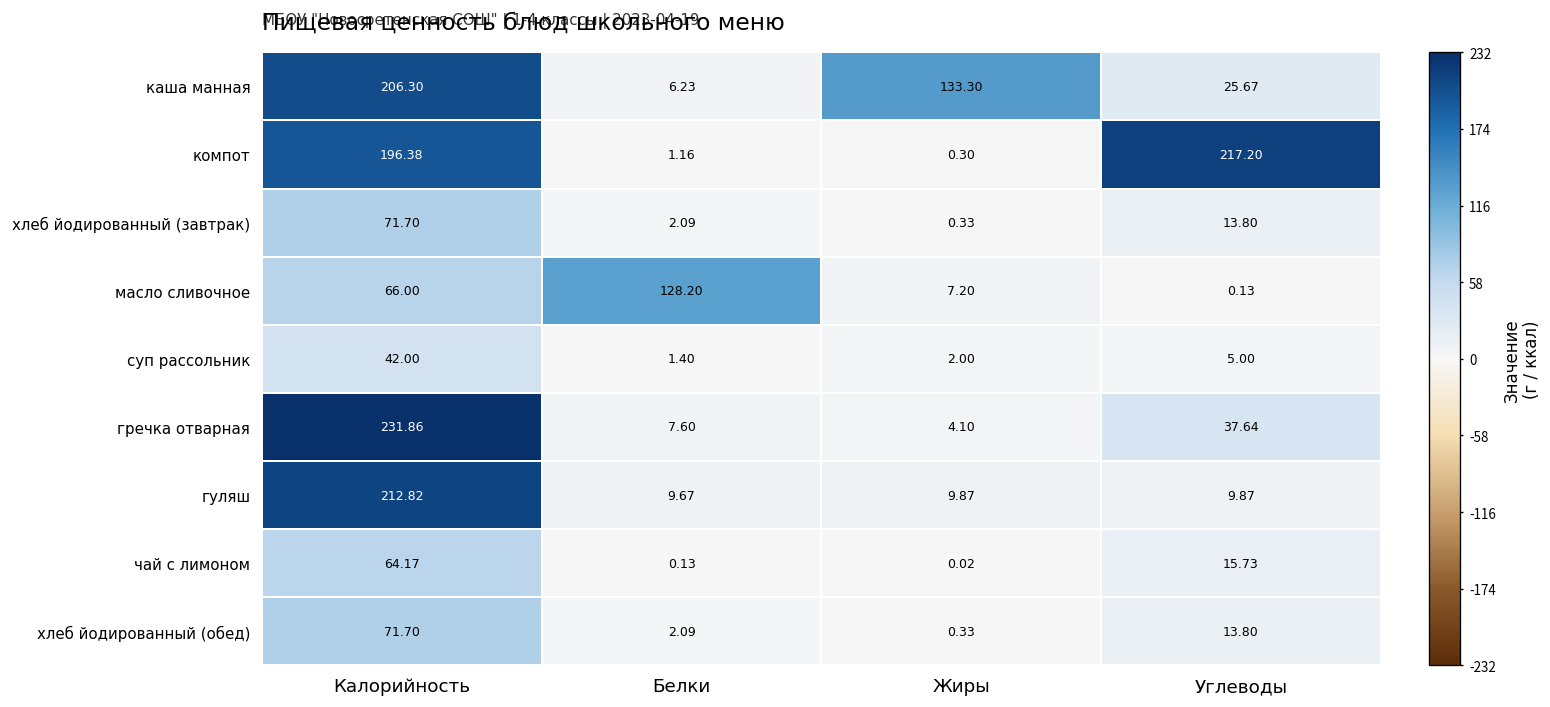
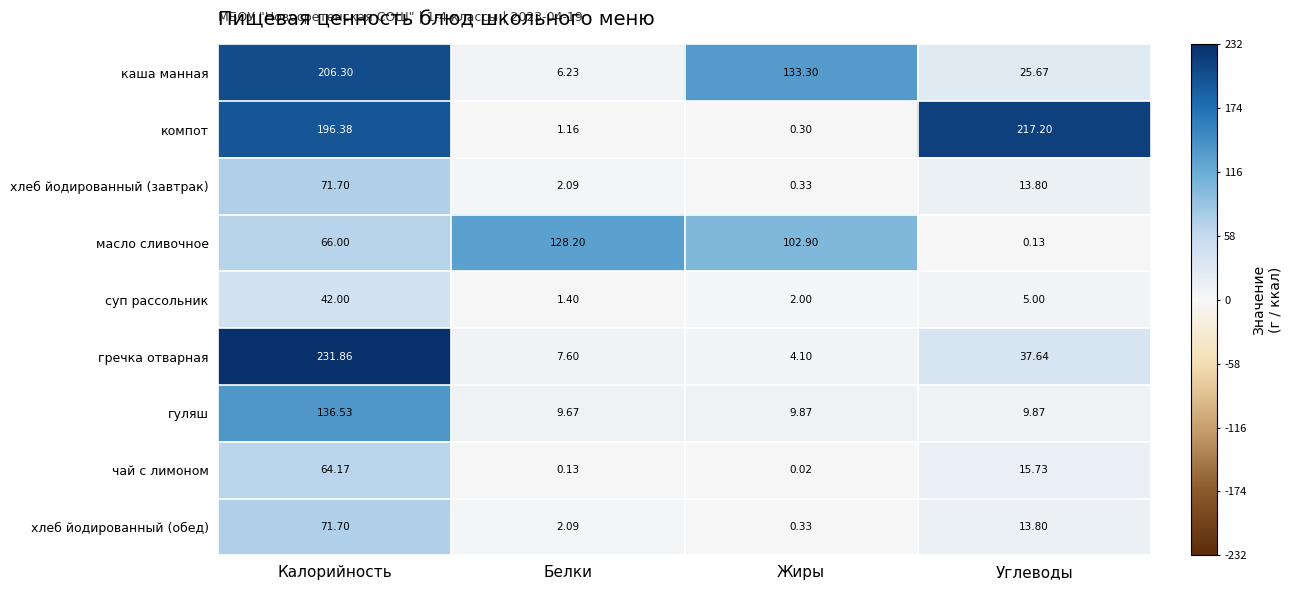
  {
    "каша манная": {
      "Калорийность": 206.30,
      "Белки": 6.23,
      "Жиры": 133.30,
      "Углеводы": 25.67
    },
    "компот": {
      "Калорийность": 196.38,
      "Белки": 1.16,
      "Жиры": 0.30,
      "Углеводы": 217.20
    },
    "хлеб йодированный (завтрак)": {
      "Калорийность": 71.70,
      "Белки": 2.09,
      "Жиры": 0.33,
      "Углеводы": 13.80
    },
    "масло сливочное": {
      "Калорийность": 66.00,
      "Белки": 128.20,
-     "Жиры": 7.20,
+     "Жиры": 102.90,
      "Углеводы": 0.13
    },
    "суп рассольник": {
      "Калорийность": 42.00,
      "Белки": 1.40,
      "Жиры": 2.00,
      "Углеводы": 5.00
    },
    "гречка отварная": {
      "Калорийность": 231.86,
      "Белки": 7.60,
      "Жиры": 4.10,
      "Углеводы": 37.64
    },
    "гуляш": {
-     "Калорийность": 212.82,
+     "Калорийность": 136.53,
      "Белки": 9.67,
      "Жиры": 9.87,
      "Углеводы": 9.87
    },
    "чай с лимоном": {
      "Калорийность": 64.17,
      "Белки": 0.13,
      "Жиры": 0.02,
      "Углеводы": 15.73
    },
    "хлеб йодированный (обед)": {
      "Калорийность": 71.70,
      "Белки": 2.09,
      "Жиры": 0.33,
      "Углеводы": 13.80
    }
  }
